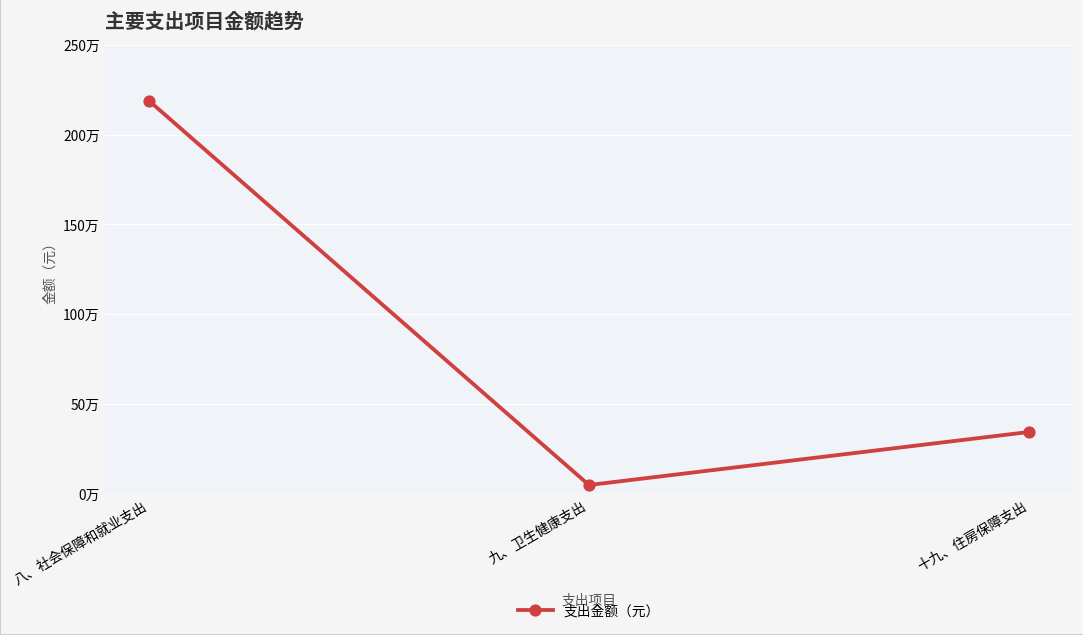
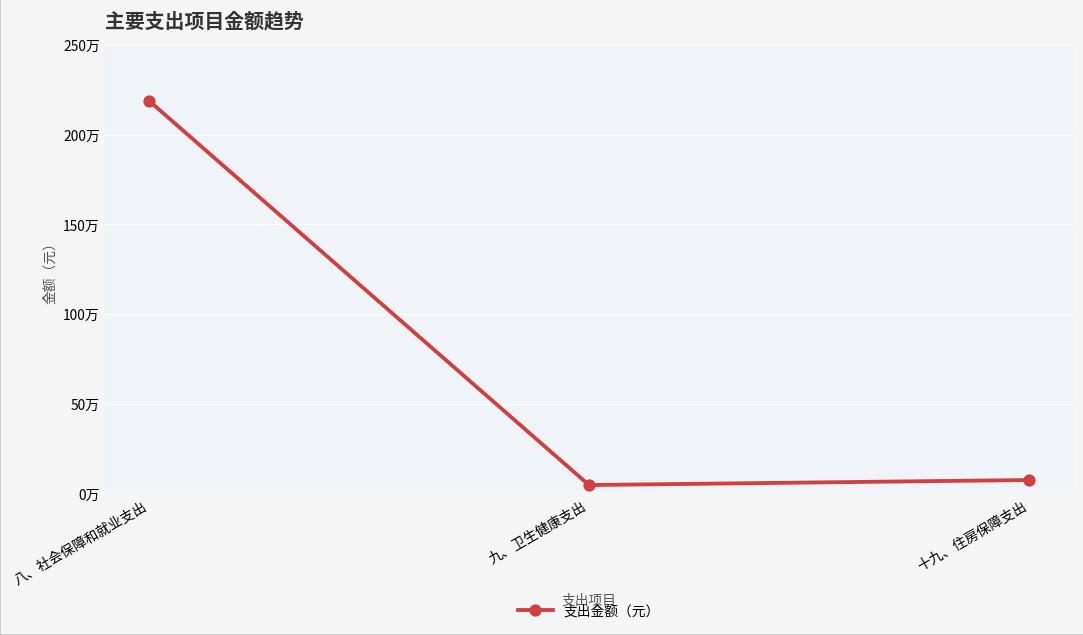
  {
    "八、社会保障和就业支出": "219万",
    "九、卫生健康支出": "5万",
-   "十九、住房保障支出": "34万"
+   "十九、住房保障支出": "7万"
  }
